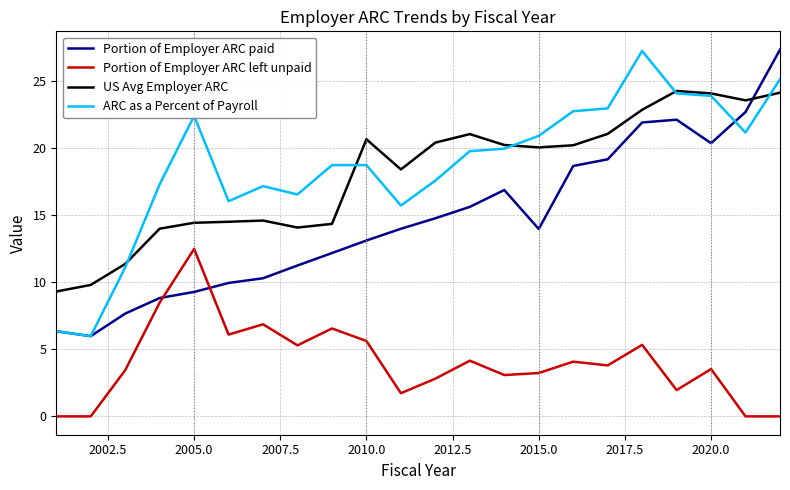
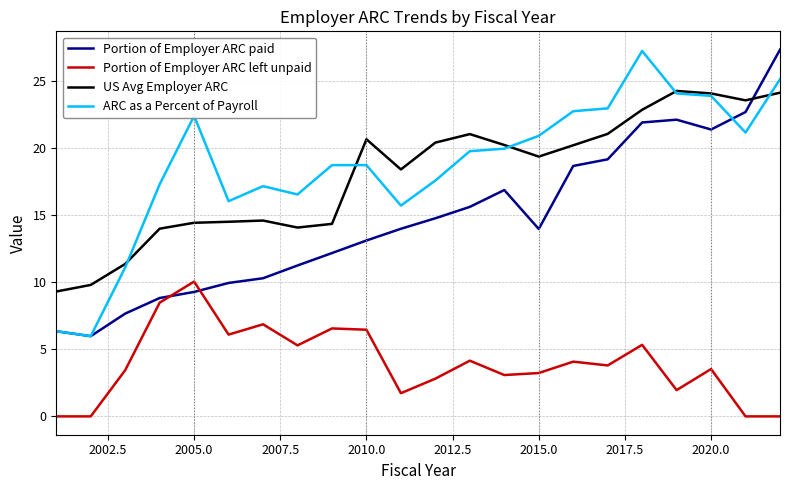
  {
    "Portion of Employer ARC paid": {
      "2005.0": 9.3,
      "2010.0": 13.1,
      "2015.0": 14.0,
-     "2020.0": 20.4
+     "2020.0": 21.4
    },
    "Portion of Employer ARC left unpaid": {
-     "2005.0": 12.5,
-     "2010.0": 5.6,
+     "2005.0": 10.1,
+     "2010.0": 6.5,
      "2015.0": 3.2,
      "2020.0": 3.5
    },
    "US Avg Employer ARC": {
      "2005.0": 14.4,
      "2010.0": 20.7,
-     "2015.0": 20.1
+     "2015.0": 19.4
    },
    "ARC as a Percent of Payroll": {
      "2010.0": 18.7,
      "2015.0": 20.9
    }
  }
